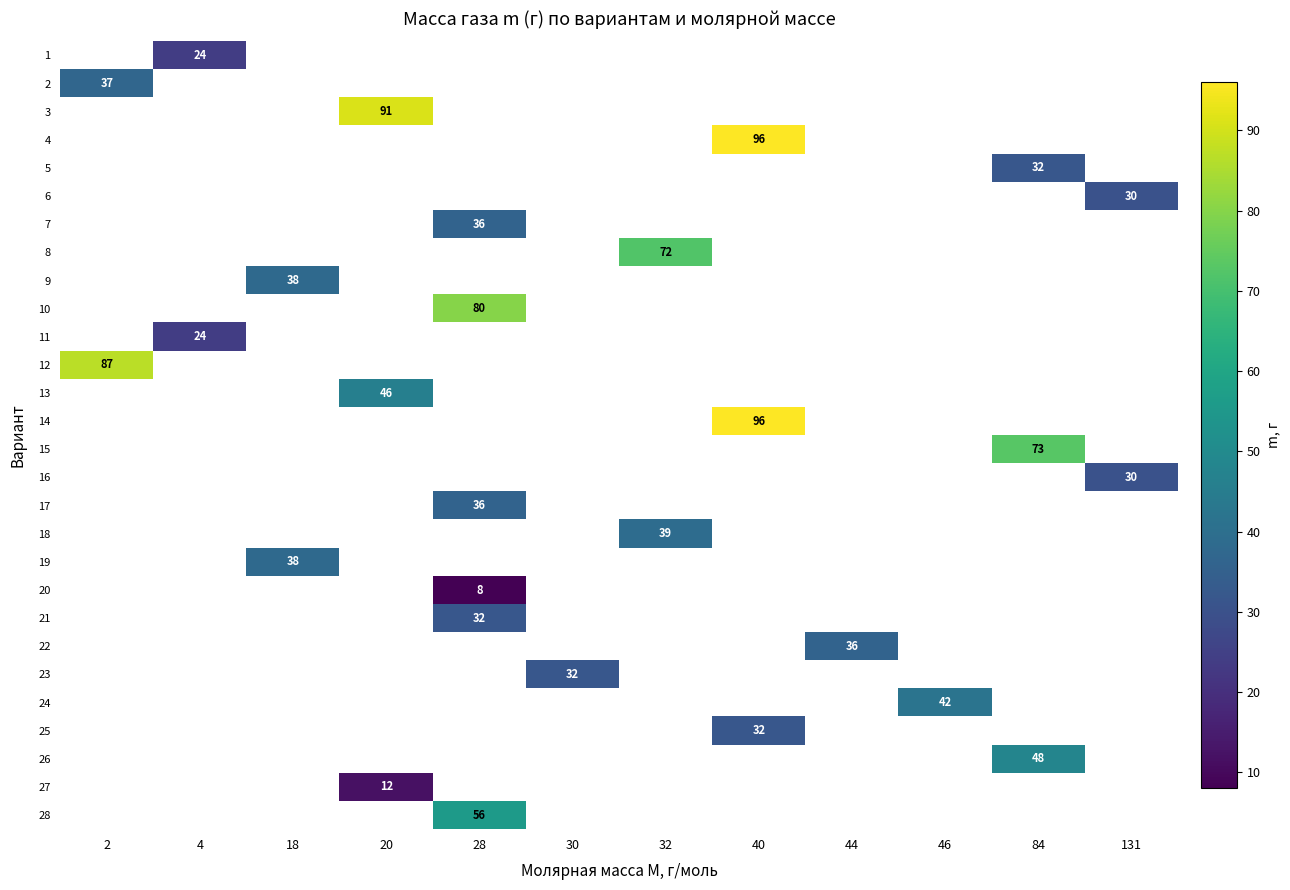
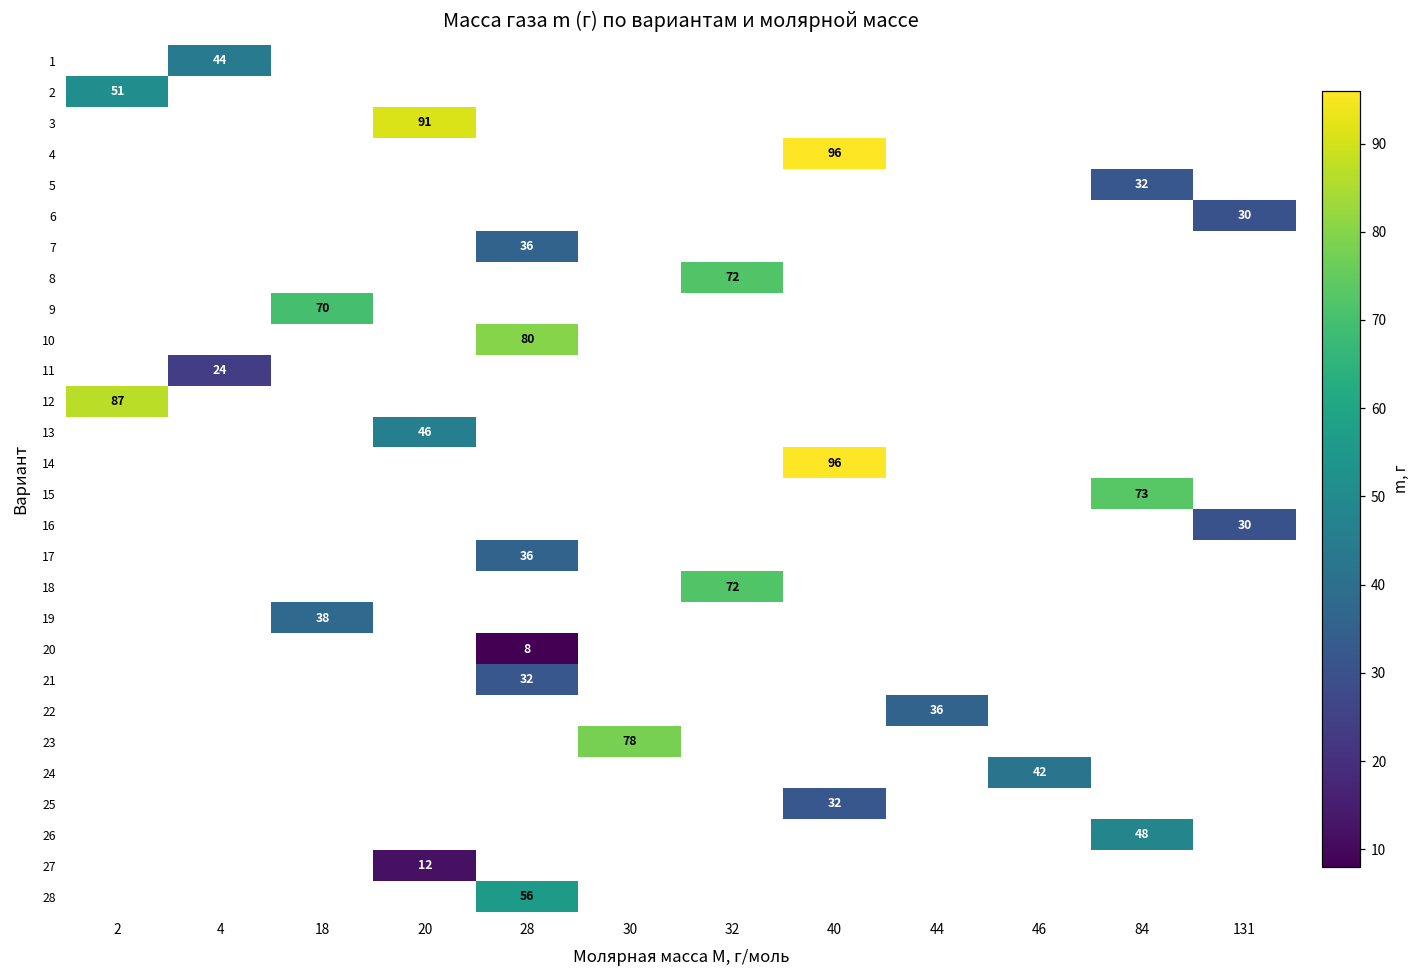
  {
    "1": {
-     "4": 24
+     "4": 44
    },
    "2": {
-     "2": 37
+     "2": 51
    },
    "3": {
      "20": 91
    },
    "4": {
      "40": 96
    },
    "5": {
      "84": 32
    },
    "6": {
      "131": 30
    },
    "7": {
      "28": 36
    },
    "8": {
      "32": 72
    },
    "9": {
-     "18": 38
+     "18": 70
    },
    "10": {
      "28": 80
    },
    "11": {
      "4": 24
    },
    "12": {
      "2": 87
    },
    "13": {
      "20": 46
    },
    "14": {
      "40": 96
    },
    "15": {
      "84": 73
    },
    "16": {
      "131": 30
    },
    "17": {
      "28": 36
    },
    "18": {
-     "32": 39
+     "32": 72
    },
    "19": {
      "18": 38
    },
    "20": {
      "28": 8
    },
    "21": {
      "28": 32
    },
    "22": {
      "44": 36
    },
    "23": {
-     "30": 32
+     "30": 78
    },
    "24": {
      "46": 42
    },
    "25": {
      "40": 32
    },
    "26": {
      "84": 48
    },
    "27": {
      "20": 12
    },
    "28": {
      "28": 56
    }
  }
